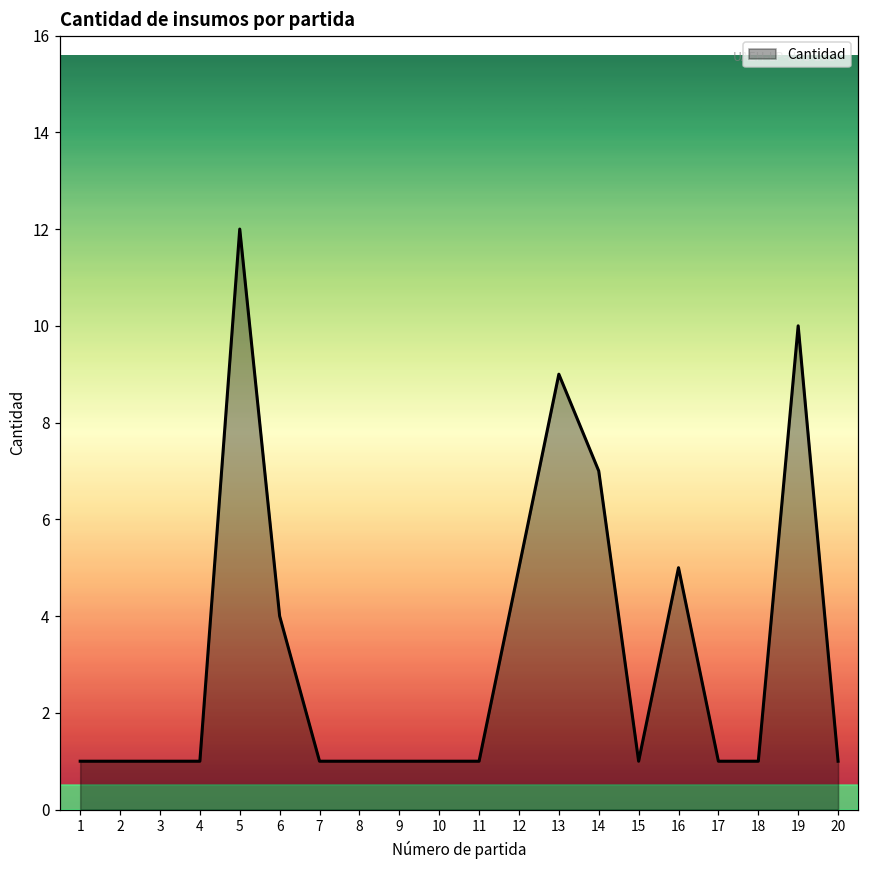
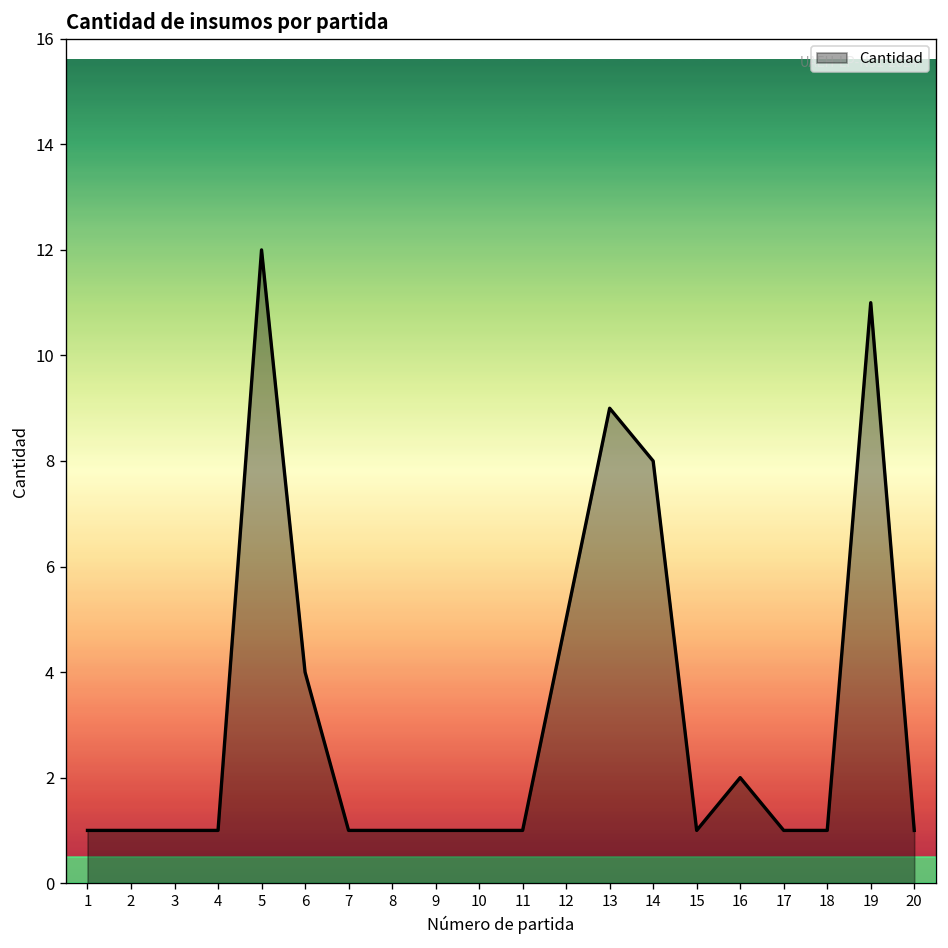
  {
    "1": 1,
    "2": 1,
    "3": 1,
    "4": 1,
    "5": 12,
    "6": 4,
    "7": 1,
    "8": 1,
    "9": 1,
    "10": 1,
    "11": 1,
    "12": 5,
    "13": 9,
-   "14": 7,
+   "14": 8,
    "15": 1,
-   "16": 5,
+   "16": 2,
    "17": 1,
    "18": 1,
-   "19": 10,
+   "19": 11,
    "20": 1
  }
